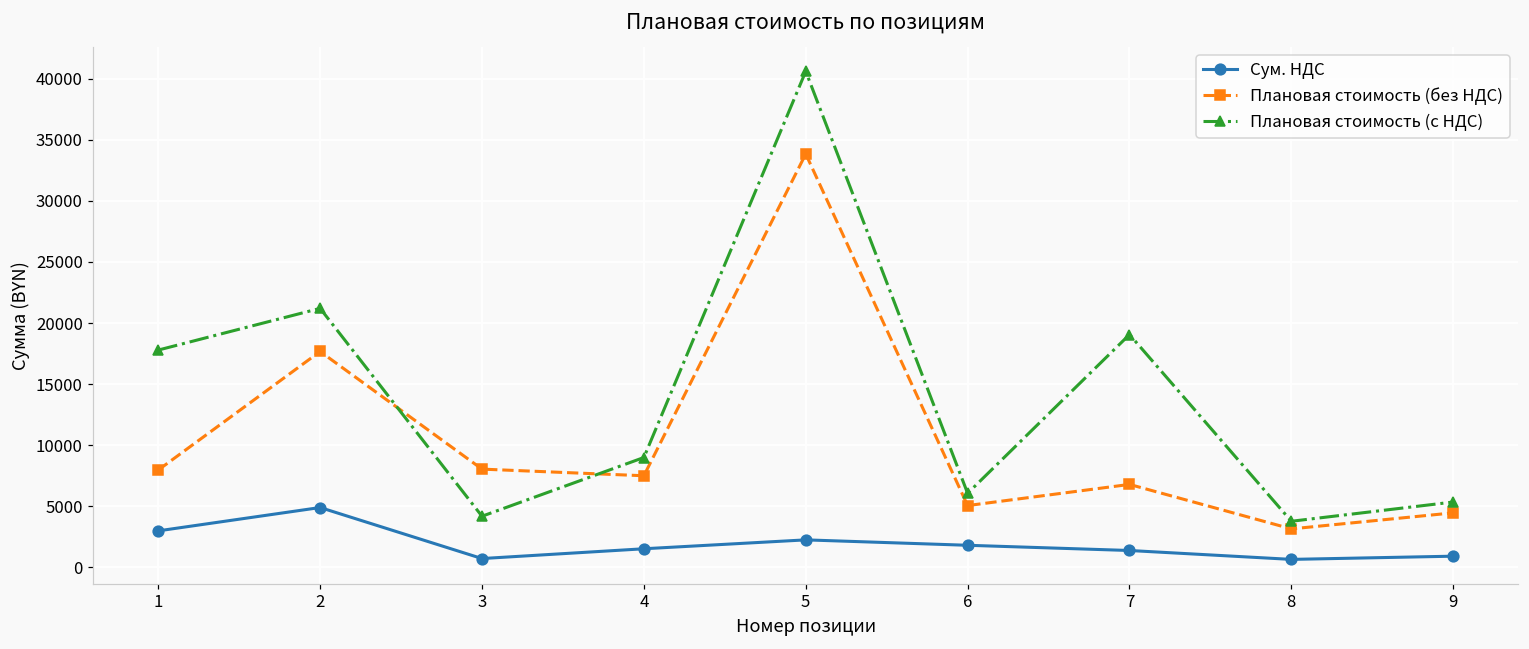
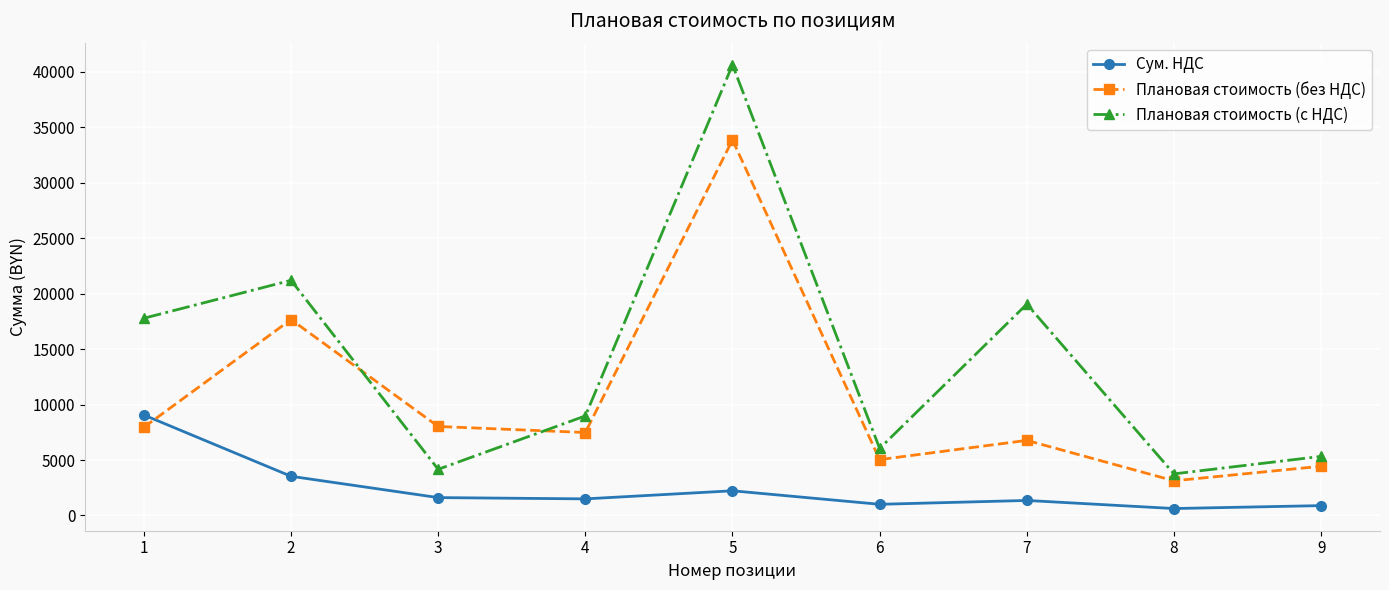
  {
    "Сум. НДС": {
-     "1": 3000,
-     "2": 4900,
-     "3": 700,
+     "1": 9100,
+     "2": 3500,
+     "3": 1600,
      "4": 1500,
      "5": 2200,
-     "6": 1800,
+     "6": 1000,
      "7": 1400,
      "8": 600,
      "9": 900
    },
    "Плановая стоимость (без НДС)": {
      "1": 8000,
      "2": 17700,
      "3": 8000,
      "4": 7500,
      "5": 33900,
      "6": 5000,
      "7": 6800,
      "8": 3100,
      "9": 4400
    },
    "Плановая стоимость (с НДС)": {
      "1": 17800,
      "2": 21200,
      "3": 4200,
      "4": 9000,
      "5": 40600,
      "6": 6000,
      "7": 19100,
      "8": 3800,
      "9": 5300
    }
  }
